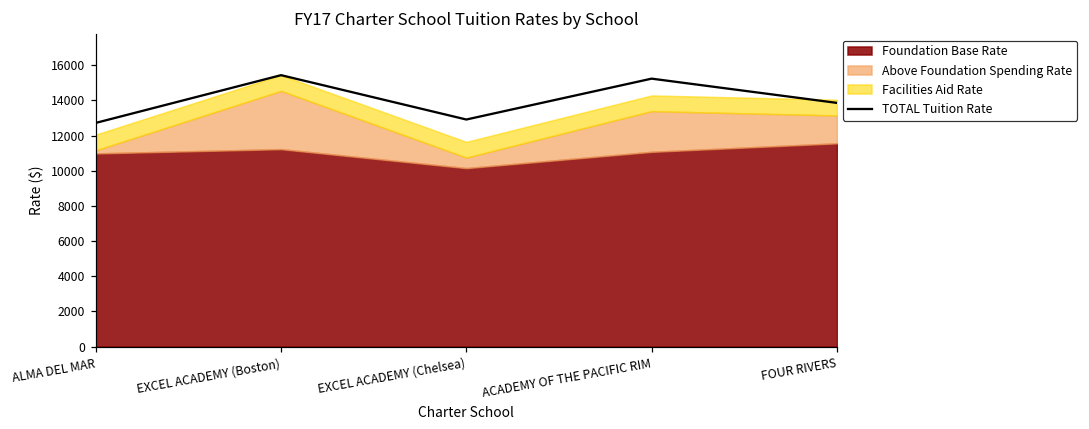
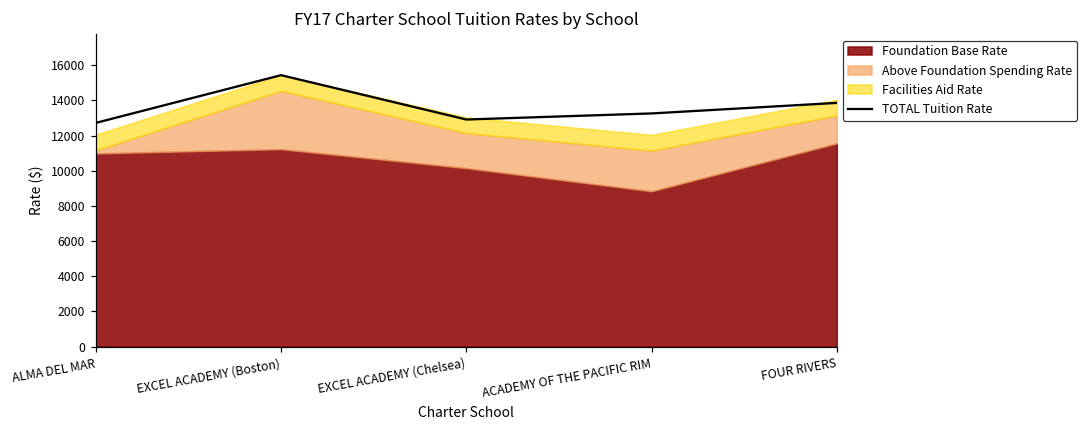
  {
    "TOTAL Tuition Rate": {
      "ALMA DEL MAR": 12700,
-     "ACADEMY OF THE PACIFIC RIM": 15200,
+     "ACADEMY OF THE PACIFIC RIM": 13300,
      "FOUR RIVERS": 13900
    },
    "Foundation Base Rate": {
      "ALMA DEL MAR": 11000,
      "EXCEL ACADEMY (Boston)": 11200,
      "EXCEL ACADEMY (Chelsea)": 10100,
-     "ACADEMY OF THE PACIFIC RIM": 11100,
+     "ACADEMY OF THE PACIFIC RIM": 8800,
      "FOUR RIVERS": 11600
    },
    "Above Foundation Spending Rate": {
      "ALMA DEL MAR": 200,
      "EXCEL ACADEMY (Boston)": 3300,
-     "EXCEL ACADEMY (Chelsea)": 600,
+     "EXCEL ACADEMY (Chelsea)": 2000,
      "ACADEMY OF THE PACIFIC RIM": 2300,
      "FOUR RIVERS": 1600
    },
    "Facilities Aid Rate": {
      "ALMA DEL MAR": 900,
      "ACADEMY OF THE PACIFIC RIM": 900,
      "FOUR RIVERS": 900
    }
  }
